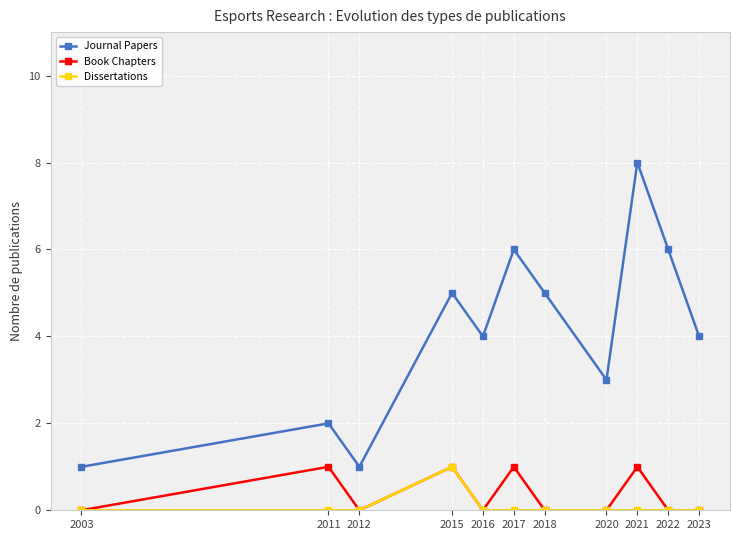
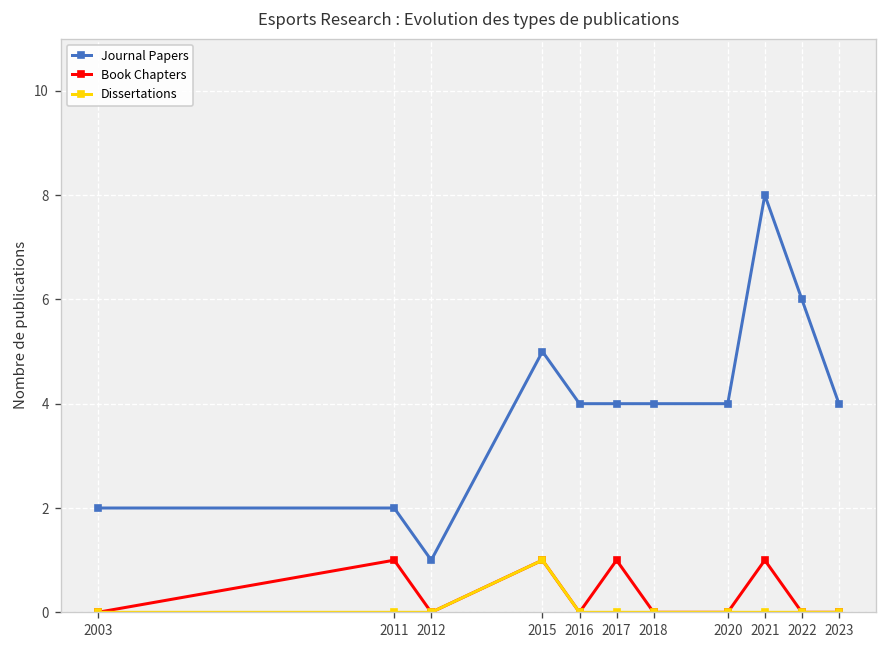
  {
    "Journal Papers": {
-     "2003": 1,
+     "2003": 2,
      "2011": 2,
      "2012": 1,
      "2015": 5,
      "2016": 4,
-     "2017": 6,
-     "2018": 5,
-     "2020": 3,
+     "2017": 4,
+     "2018": 4,
+     "2020": 4,
      "2021": 8,
      "2022": 6,
      "2023": 4
    },
    "Book Chapters": {
      "2011": 1,
      "2017": 1,
      "2021": 1
    },
    "Dissertations": {
      "2011": 0,
      "2017": 0,
      "2021": 0
    }
  }
